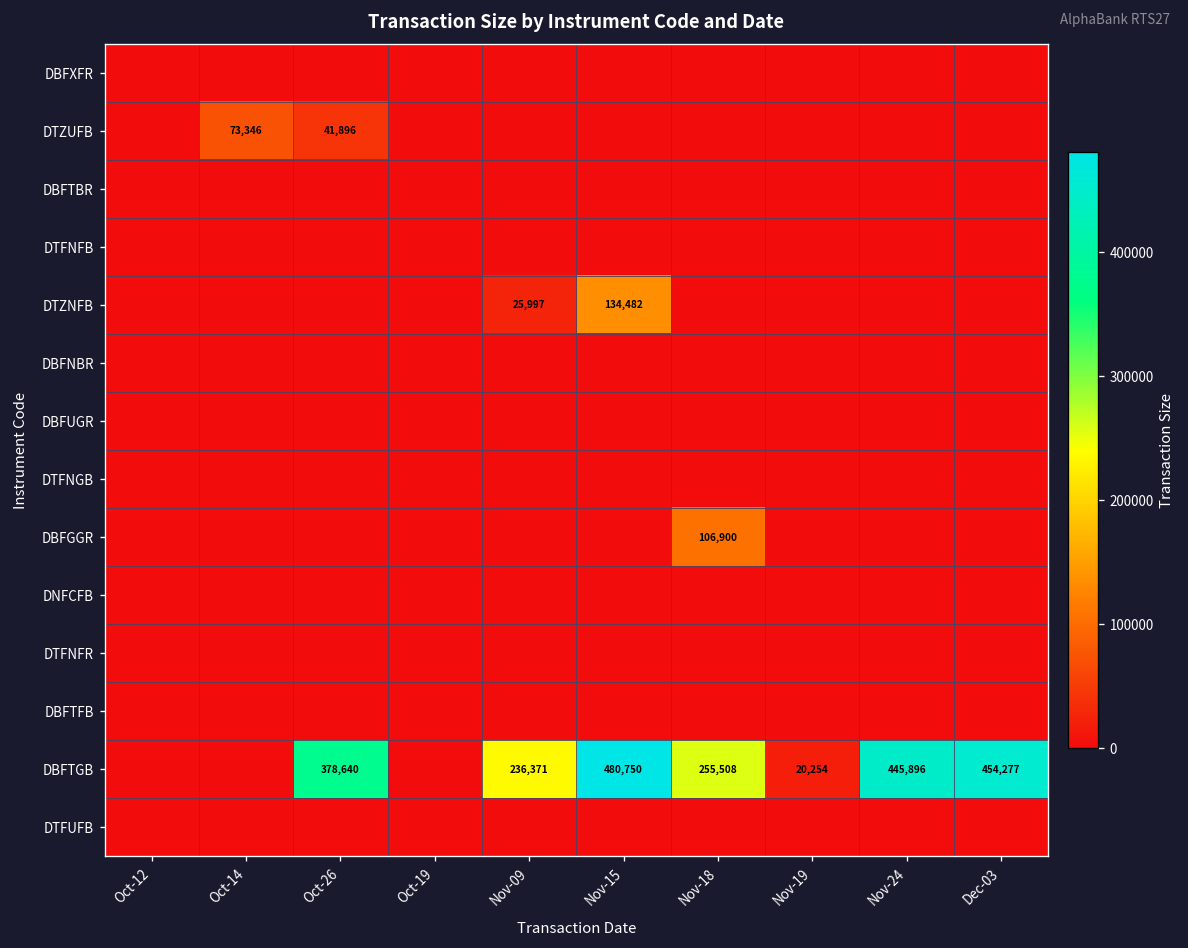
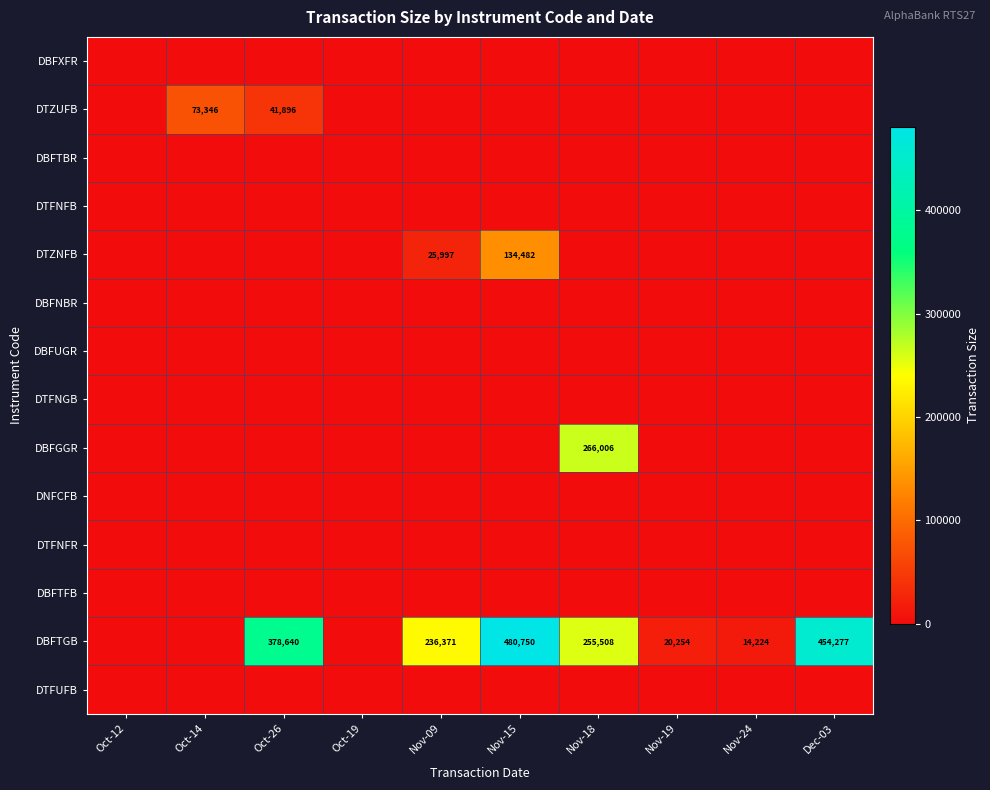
  {
    "DTZUFB": {
      "Oct-14": "73,346",
      "Oct-26": "41,896"
    },
    "DTZNFB": {
      "Nov-09": "25,997",
      "Nov-15": "134,482"
    },
    "DBFGGR": {
-     "Nov-18": "106,900"
+     "Nov-18": "266,006"
    },
    "DBFTGB": {
      "Oct-26": "378,640",
      "Nov-09": "236,371",
      "Nov-15": "480,750",
      "Nov-18": "255,508",
      "Nov-19": "20,254",
-     "Nov-24": "445,896",
+     "Nov-24": "14,224",
      "Dec-03": "454,277"
    }
  }
